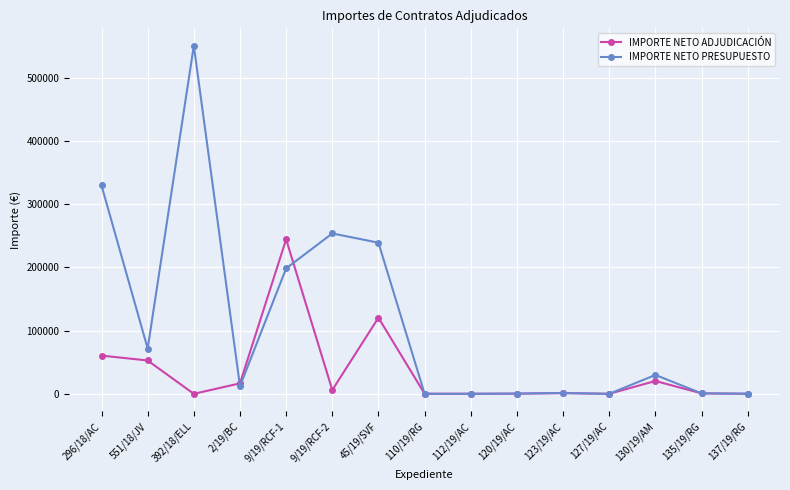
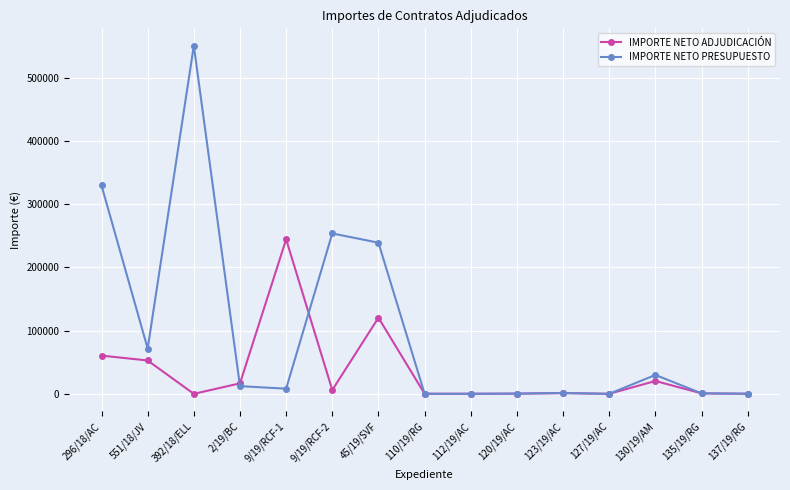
  {
    "IMPORTE NETO ADJUDICACIÓN": {
      "296/18/AC": 60000,
      "551/18/JV": 50000,
      "392/18/ELL": 0,
      "2/19/BC": 20000,
      "9/19/RCF-1": 240000,
      "9/19/RCF-2": 10000,
      "45/19/SVF": 120000,
      "130/19/AM": 20000
    },
    "IMPORTE NETO PRESUPUESTO": {
      "296/18/AC": 330000,
      "551/18/JV": 70000,
      "392/18/ELL": 550000,
      "2/19/BC": 10000,
-     "9/19/RCF-1": 200000,
+     "9/19/RCF-1": 10000,
      "9/19/RCF-2": 250000,
      "45/19/SVF": 240000,
      "130/19/AM": 30000
    }
  }
